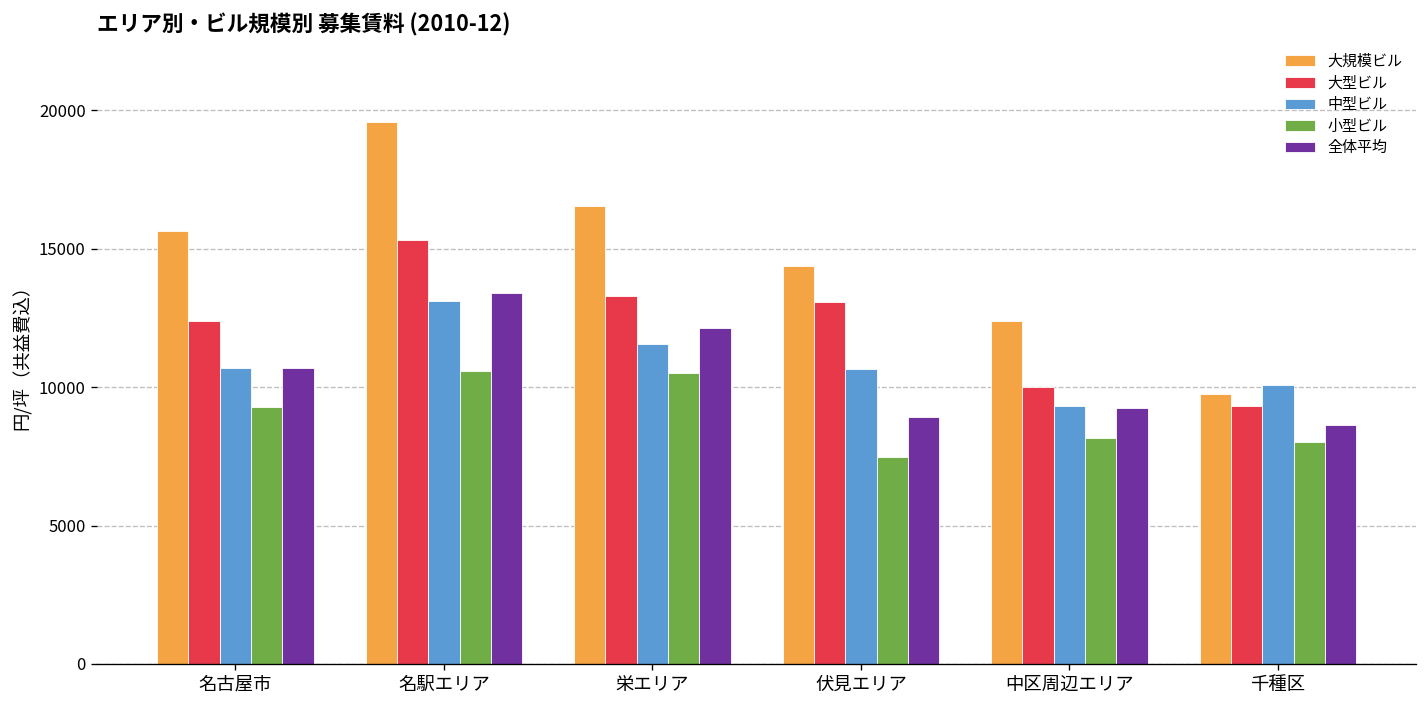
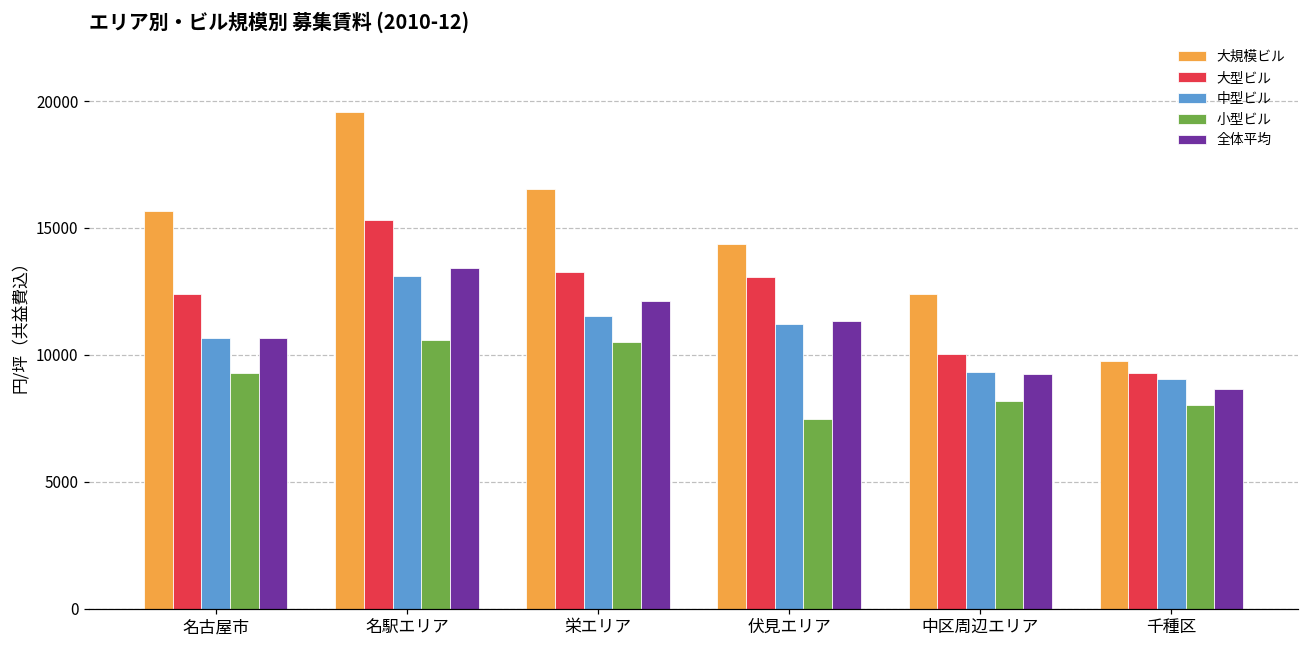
  {
    "大規模ビル": {
      "名古屋市": 15700,
      "名駅エリア": 19600,
      "栄エリア": 16500,
      "伏見エリア": 14400,
      "中区周辺エリア": 12400,
      "千種区": 9800
    },
    "大型ビル": {
      "名古屋市": 12400,
      "名駅エリア": 15300,
      "栄エリア": 13300,
      "伏見エリア": 13100,
      "中区周辺エリア": 10000,
      "千種区": 9300
    },
    "中型ビル": {
      "名古屋市": 10700,
      "名駅エリア": 13100,
      "栄エリア": 11500,
-     "伏見エリア": 10700,
+     "伏見エリア": 11200,
      "中区周辺エリア": 9300,
-     "千種区": 10100
+     "千種区": 9100
    },
    "小型ビル": {
      "名古屋市": 9300,
      "名駅エリア": 10600,
      "栄エリア": 10500,
      "伏見エリア": 7500,
      "中区周辺エリア": 8200,
      "千種区": 8000
    },
    "全体平均": {
      "名古屋市": 10700,
      "名駅エリア": 13400,
      "栄エリア": 12100,
-     "伏見エリア": 8900,
+     "伏見エリア": 11300,
      "中区周辺エリア": 9200,
      "千種区": 8600
    }
  }
